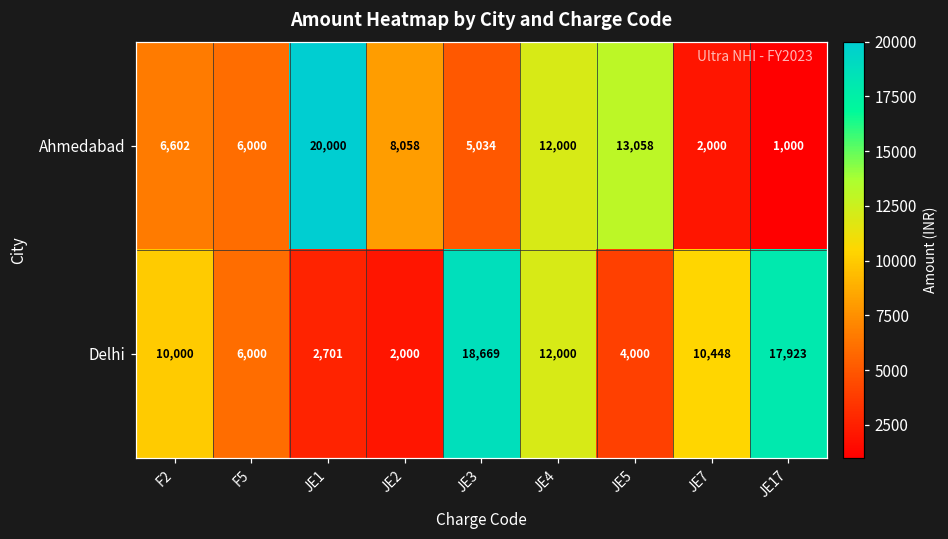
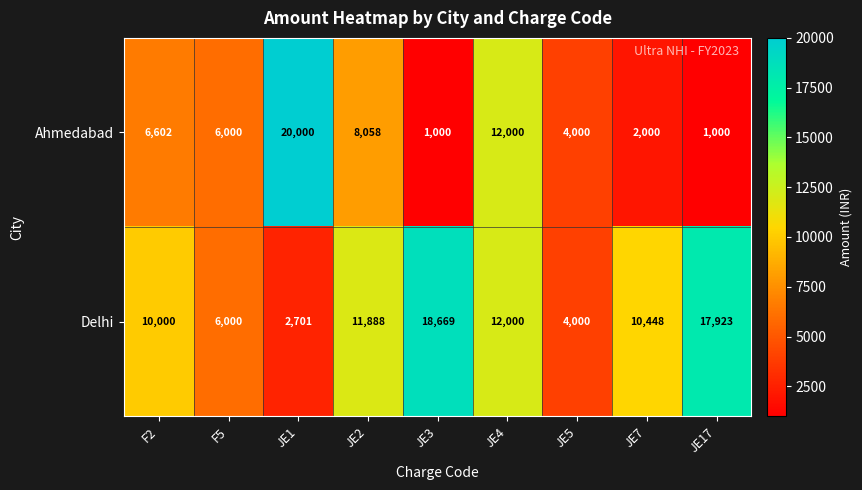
  {
    "Ahmedabad": {
      "F2": "6,602",
      "F5": "6,000",
      "JE1": "20,000",
      "JE2": "8,058",
-     "JE3": "5,034",
+     "JE3": "1,000",
      "JE4": "12,000",
-     "JE5": "13,058",
+     "JE5": "4,000",
      "JE7": "2,000"
    },
    "Delhi": {
      "F2": "10,000",
      "F5": "6,000",
      "JE1": "2,701",
-     "JE2": "2,000",
+     "JE2": "11,888",
      "JE3": "18,669",
      "JE4": "12,000",
      "JE5": "4,000",
      "JE7": "10,448",
      "JE17": "17,923"
    }
  }
